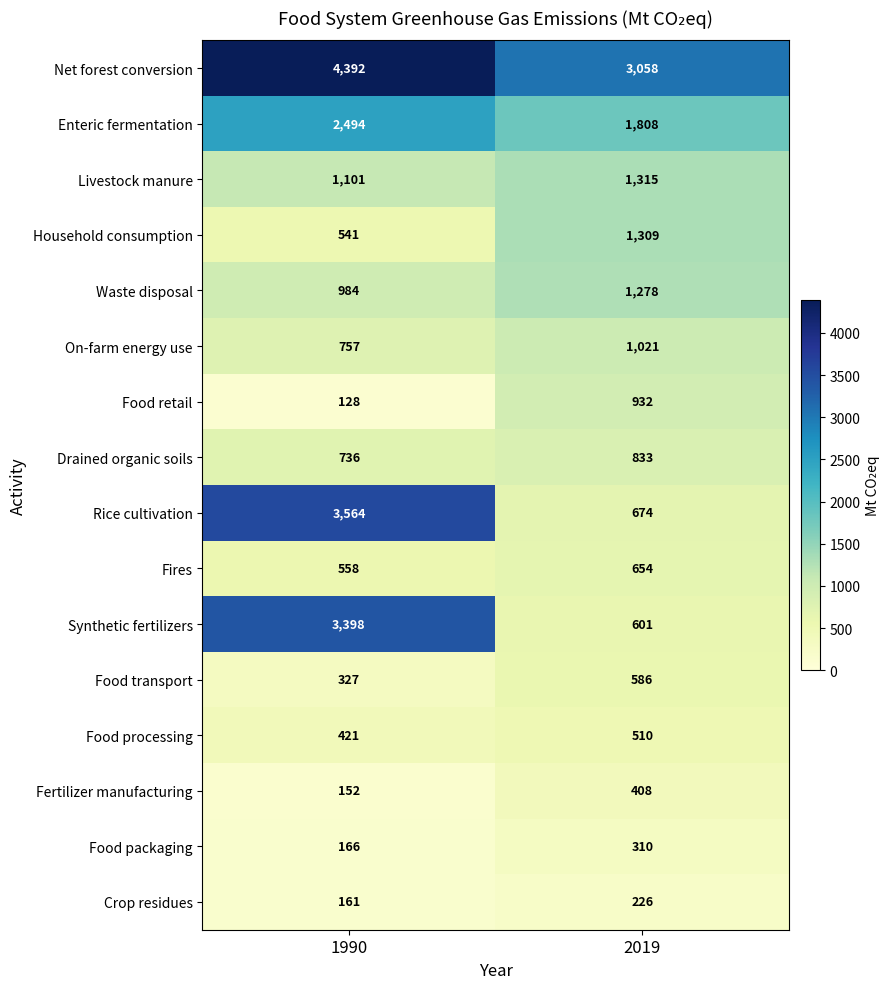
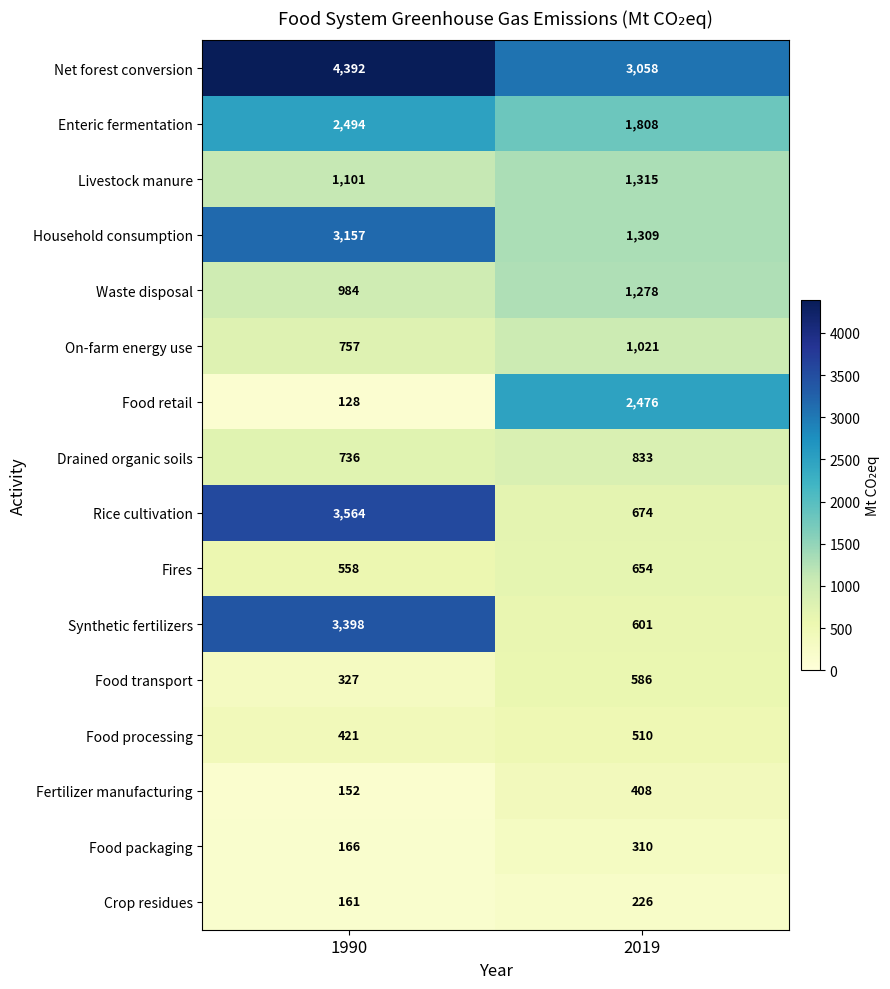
  {
    "Net forest conversion": {
      "1990": "4,392",
      "2019": "3,058"
    },
    "Enteric fermentation": {
      "1990": "2,494",
      "2019": "1,808"
    },
    "Livestock manure": {
      "1990": "1,101",
      "2019": "1,315"
    },
    "Household consumption": {
-     "1990": "541",
+     "1990": "3,157",
      "2019": "1,309"
    },
    "Waste disposal": {
      "1990": "984",
      "2019": "1,278"
    },
    "On-farm energy use": {
      "1990": "757",
      "2019": "1,021"
    },
    "Food retail": {
      "1990": "128",
-     "2019": "932"
+     "2019": "2,476"
    },
    "Drained organic soils": {
      "1990": "736",
      "2019": "833"
    },
    "Rice cultivation": {
      "1990": "3,564",
      "2019": "674"
    },
    "Fires": {
      "1990": "558",
      "2019": "654"
    },
    "Synthetic fertilizers": {
      "1990": "3,398",
      "2019": "601"
    },
    "Food transport": {
      "1990": "327",
      "2019": "586"
    },
    "Food processing": {
      "1990": "421",
      "2019": "510"
    },
    "Fertilizer manufacturing": {
      "1990": "152",
      "2019": "408"
    },
    "Food packaging": {
      "1990": "166",
      "2019": "310"
    },
    "Crop residues": {
      "1990": "161",
      "2019": "226"
    }
  }
